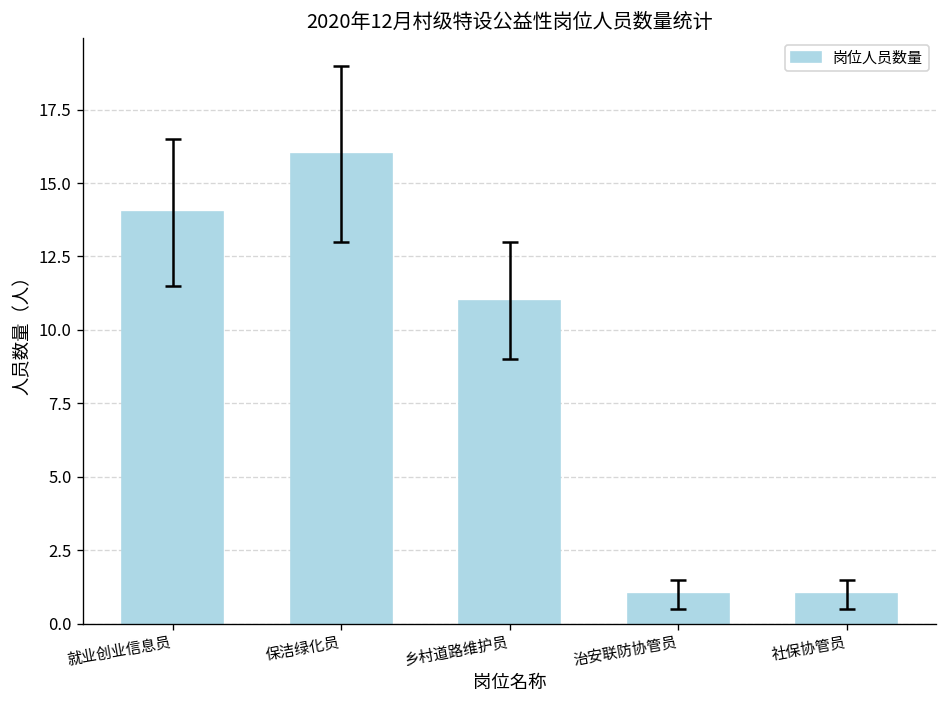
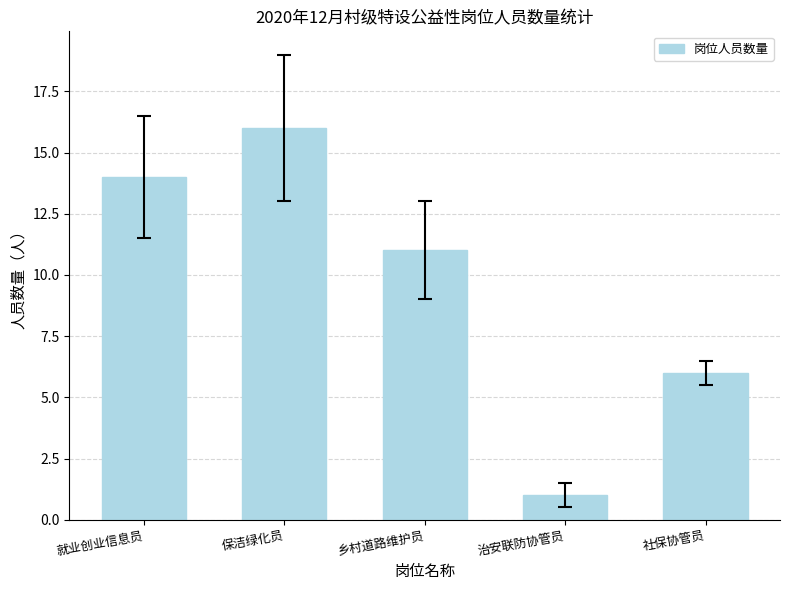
  {
    "岗位人员数量": {
      "就业创业信息员": 14,
      "保洁绿化员": 16,
      "乡村道路维护员": 11,
      "治安联防协管员": 1,
-     "社保协管员": 1
+     "社保协管员": 6
    }
  }
